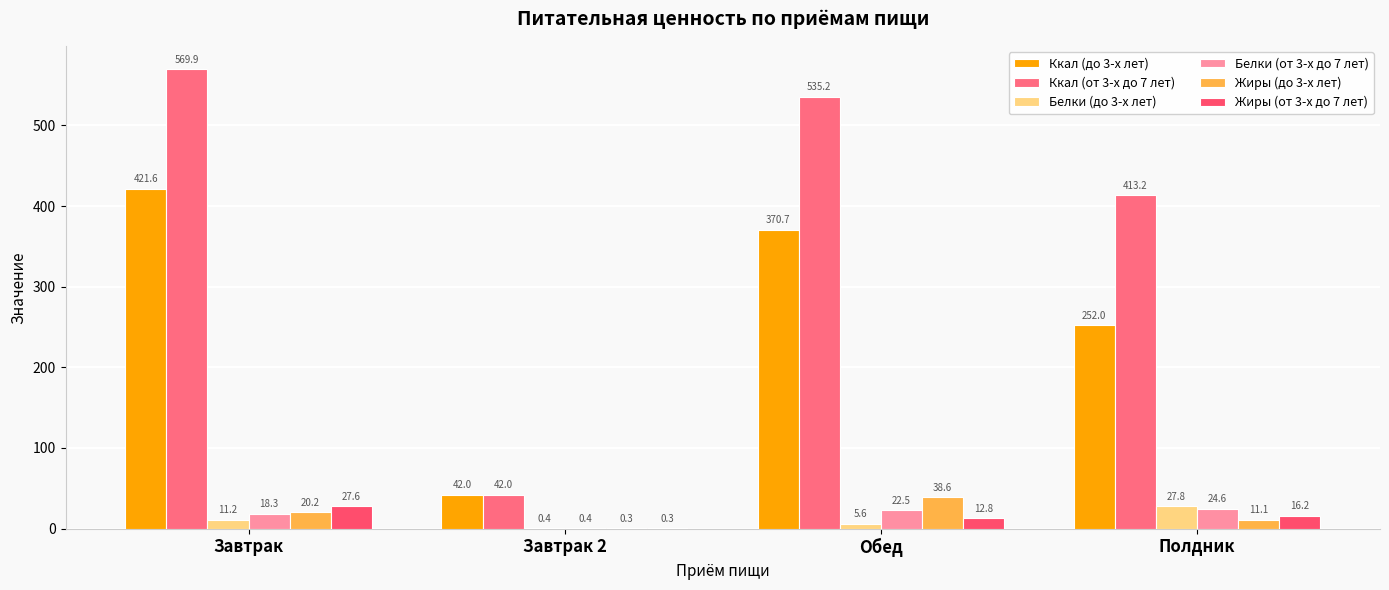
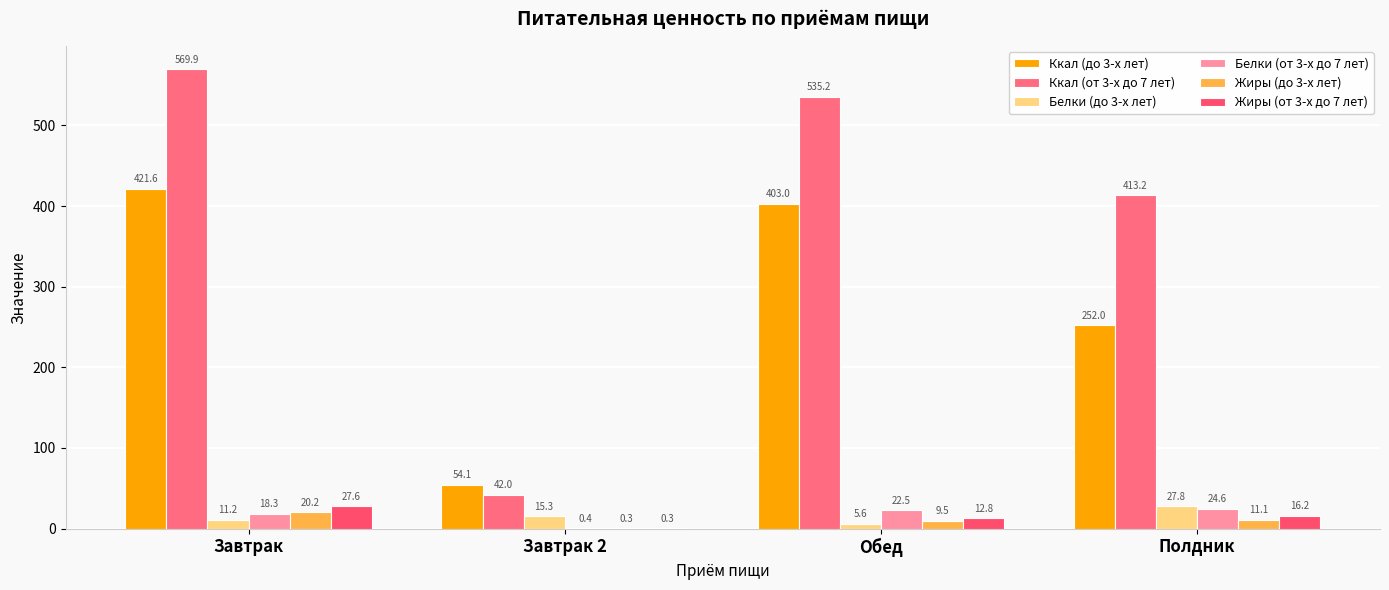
  {
    "Ккал (до 3-х лет)": {
      "Завтрак": 421.6,
-     "Завтрак 2": 42.0,
-     "Обед": 370.7,
+     "Завтрак 2": 54.1,
+     "Обед": 403.0,
      "Полдник": 252.0
    },
    "Белки (до 3-х лет)": {
      "Завтрак": 11.2,
-     "Завтрак 2": 0.4,
+     "Завтрак 2": 15.3,
      "Обед": 5.6,
      "Полдник": 27.8
    },
    "Жиры (до 3-х лет)": {
      "Завтрак": 20.2,
      "Завтрак 2": 0.3,
-     "Обед": 38.6,
+     "Обед": 9.5,
      "Полдник": 11.1
    }
  }
